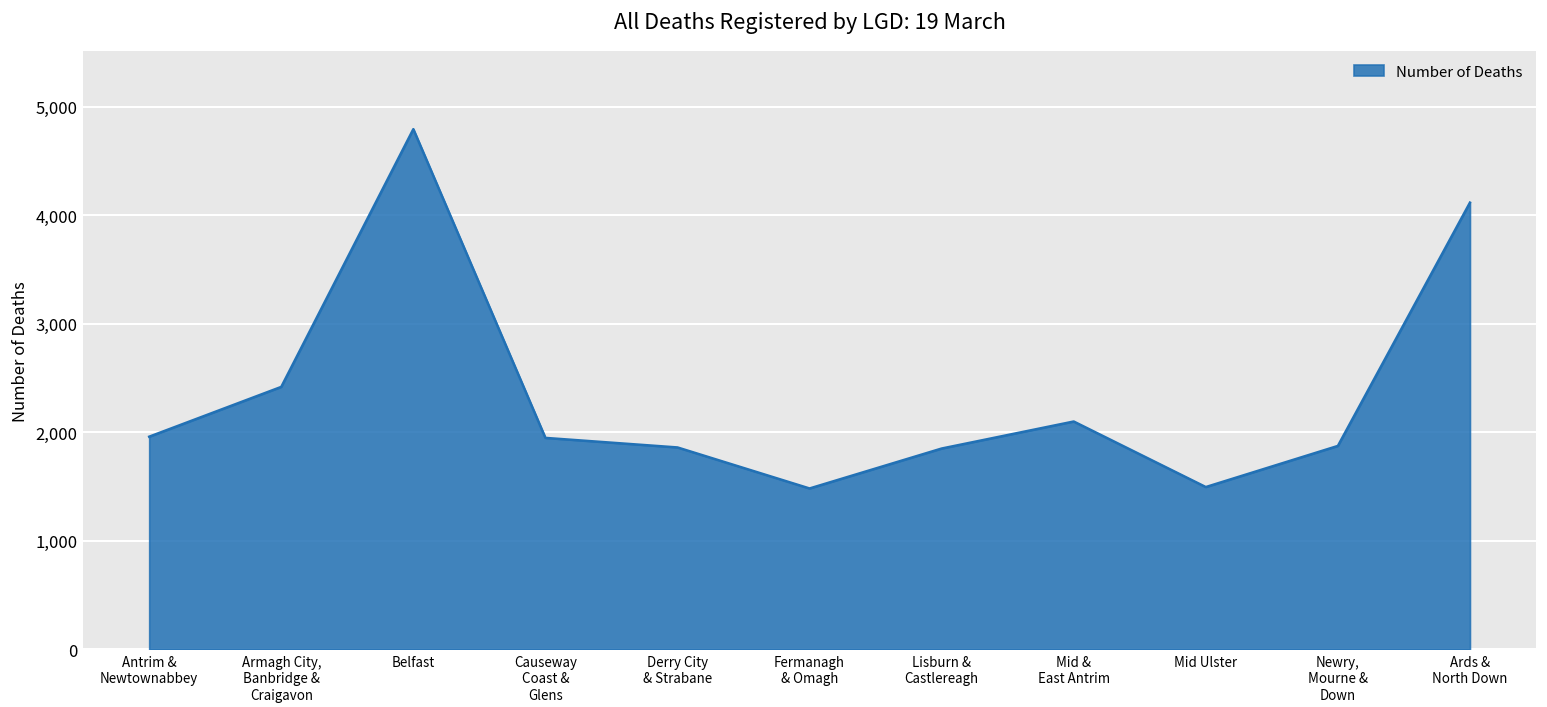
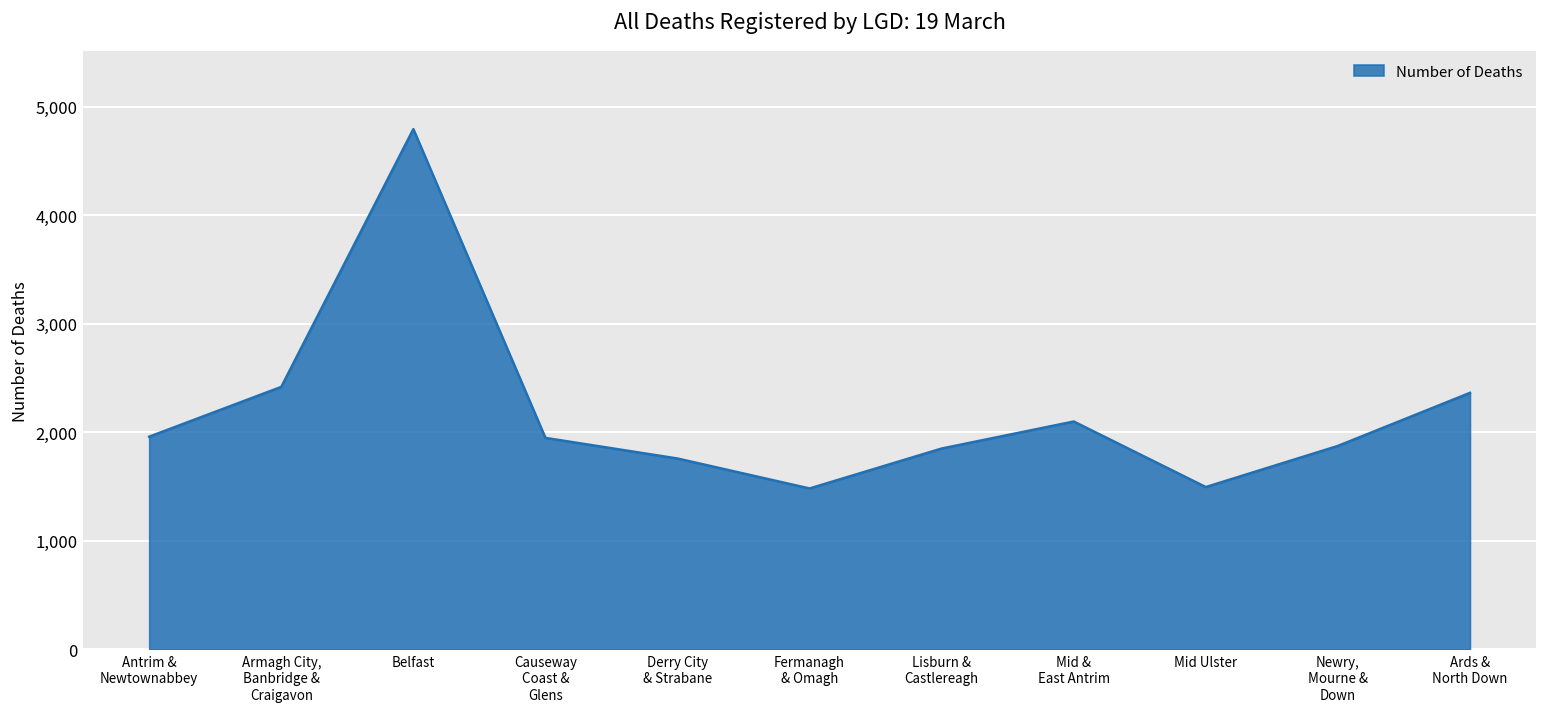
  {
    "Antrim & Newtownabbey": "2,000",
    "Armagh City, Banbridge & Craigavon": "2,400",
    "Belfast": "4,800",
    "Causeway Coast & Glens": "1,900",
-   "Derry City & Strabane": "1,900",
+   "Derry City & Strabane": "1,800",
    "Fermanagh & Omagh": "1,500",
    "Lisburn & Castlereagh": "1,900",
    "Mid & East Antrim": "2,100",
    "Mid Ulster": "1,500",
    "Newry, Mourne & Down": "1,900",
-   "Ards & North Down": "4,100"
+   "Ards & North Down": "2,400"
  }
